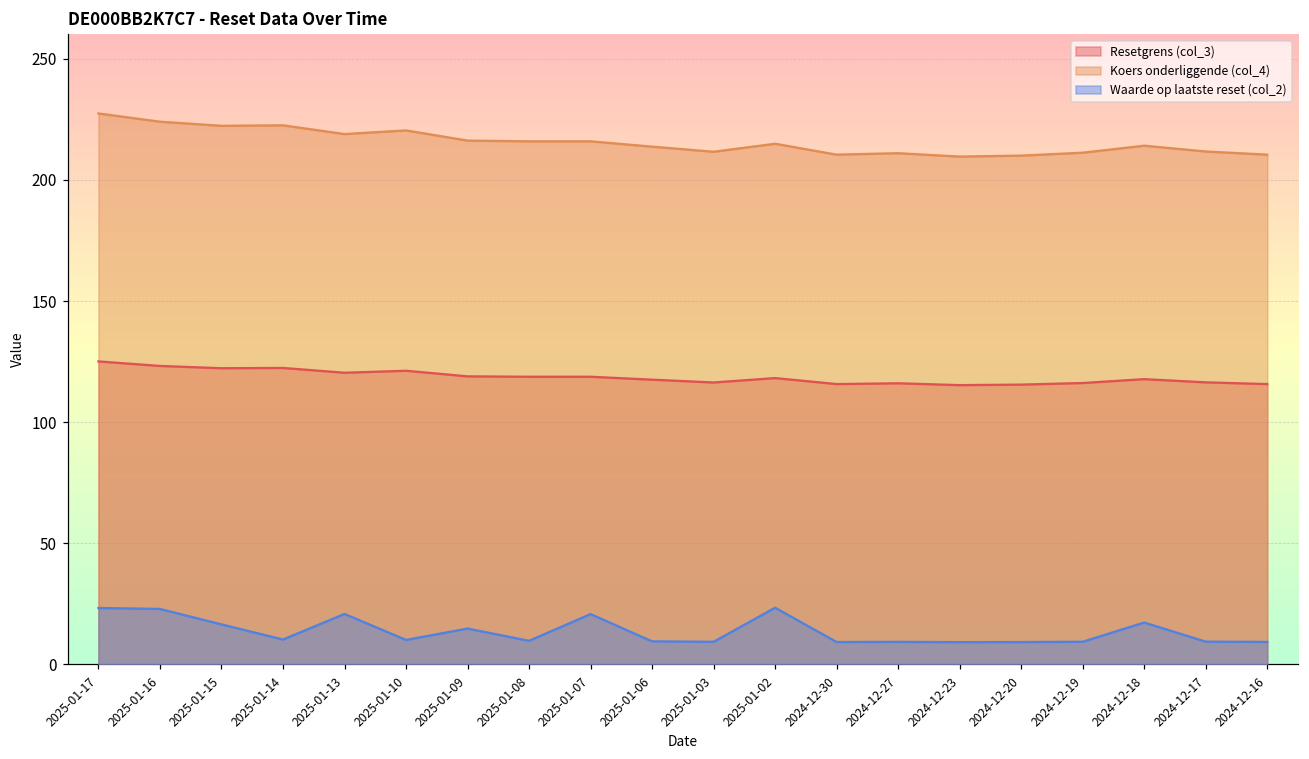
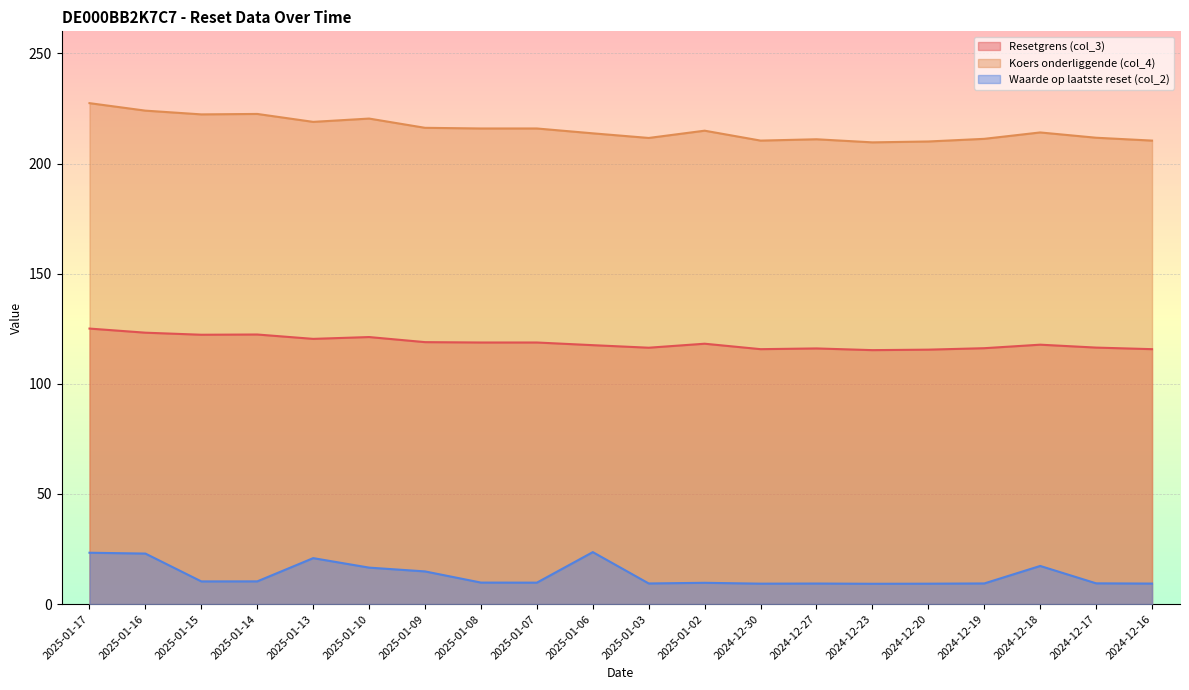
  {
    "Waarde op laatste reset (col_2)": {
      "2025-01-17": 23,
      "2025-01-16": 23,
-     "2025-01-15": 17,
+     "2025-01-15": 10,
      "2025-01-14": 10,
      "2025-01-13": 21,
-     "2025-01-10": 10,
+     "2025-01-10": 17,
      "2025-01-09": 15,
      "2025-01-08": 10,
-     "2025-01-07": 21,
-     "2025-01-06": 10,
+     "2025-01-07": 10,
+     "2025-01-06": 24,
      "2025-01-03": 9,
-     "2025-01-02": 23,
+     "2025-01-02": 10,
      "2024-12-30": 9,
      "2024-12-27": 9,
      "2024-12-23": 9,
      "2024-12-20": 9,
      "2024-12-19": 9,
      "2024-12-18": 17,
      "2024-12-17": 9,
      "2024-12-16": 9
    }
  }
